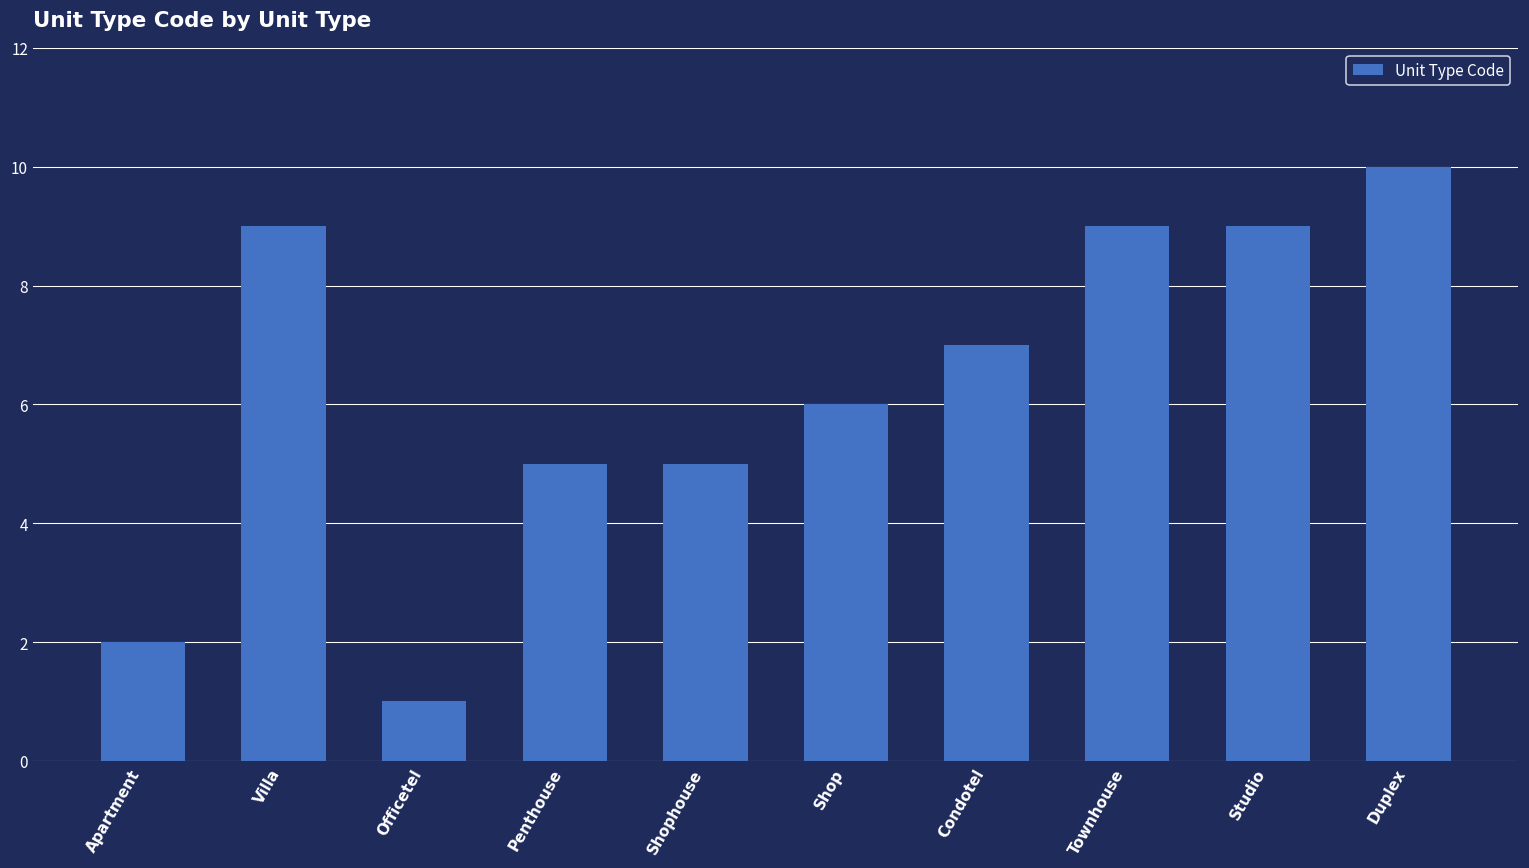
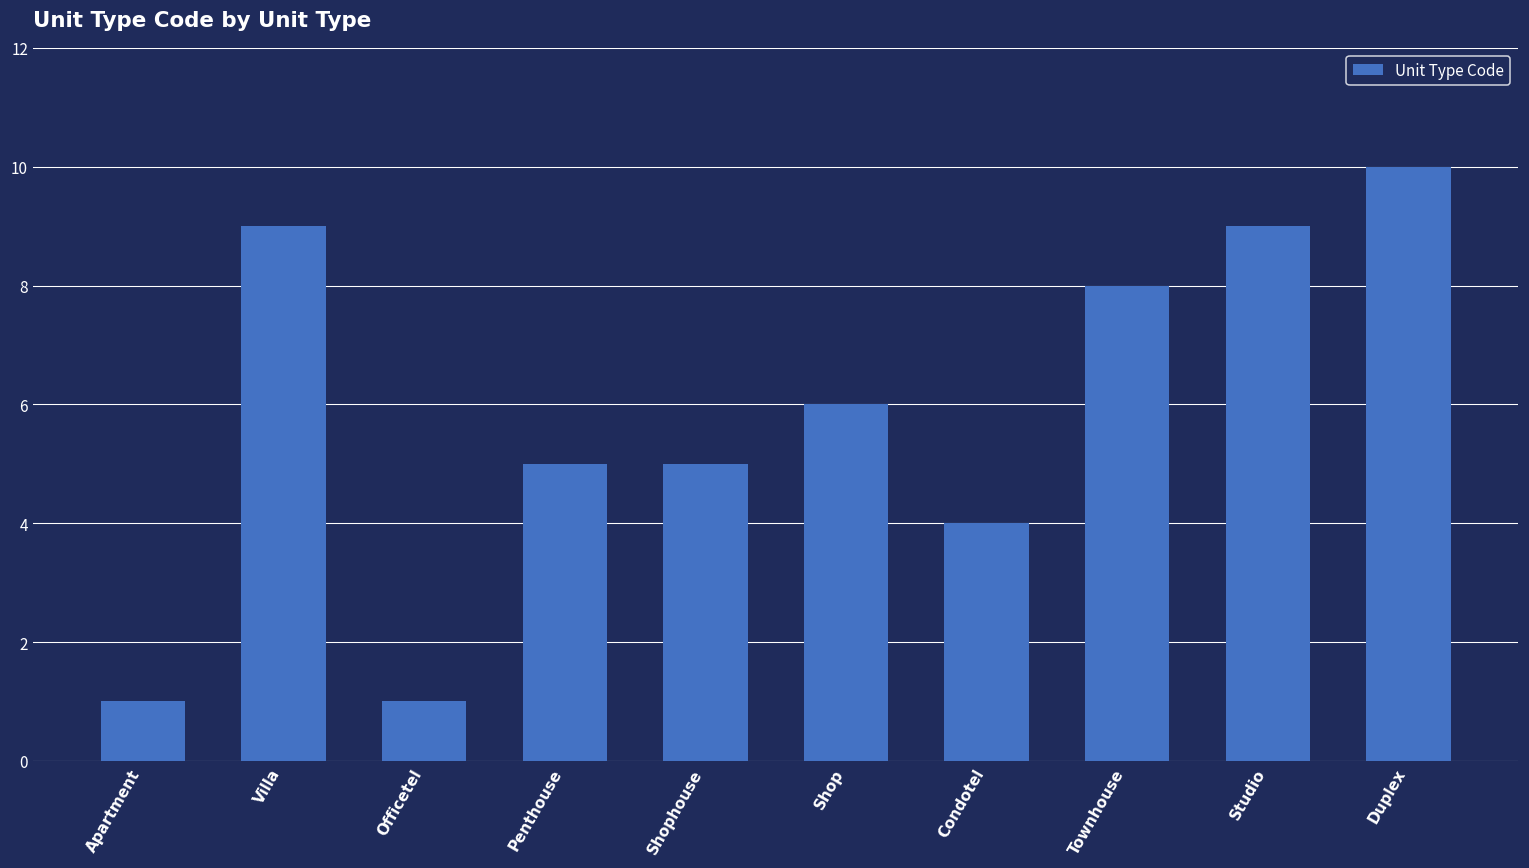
  {
-   "Apartment": 2,
+   "Apartment": 1,
    "Villa": 9,
    "Officetel": 1,
    "Penthouse": 5,
    "Shophouse": 5,
    "Shop": 6,
-   "Condotel": 7,
-   "Townhouse": 9,
+   "Condotel": 4,
+   "Townhouse": 8,
    "Studio": 9,
    "Duplex": 10
  }
